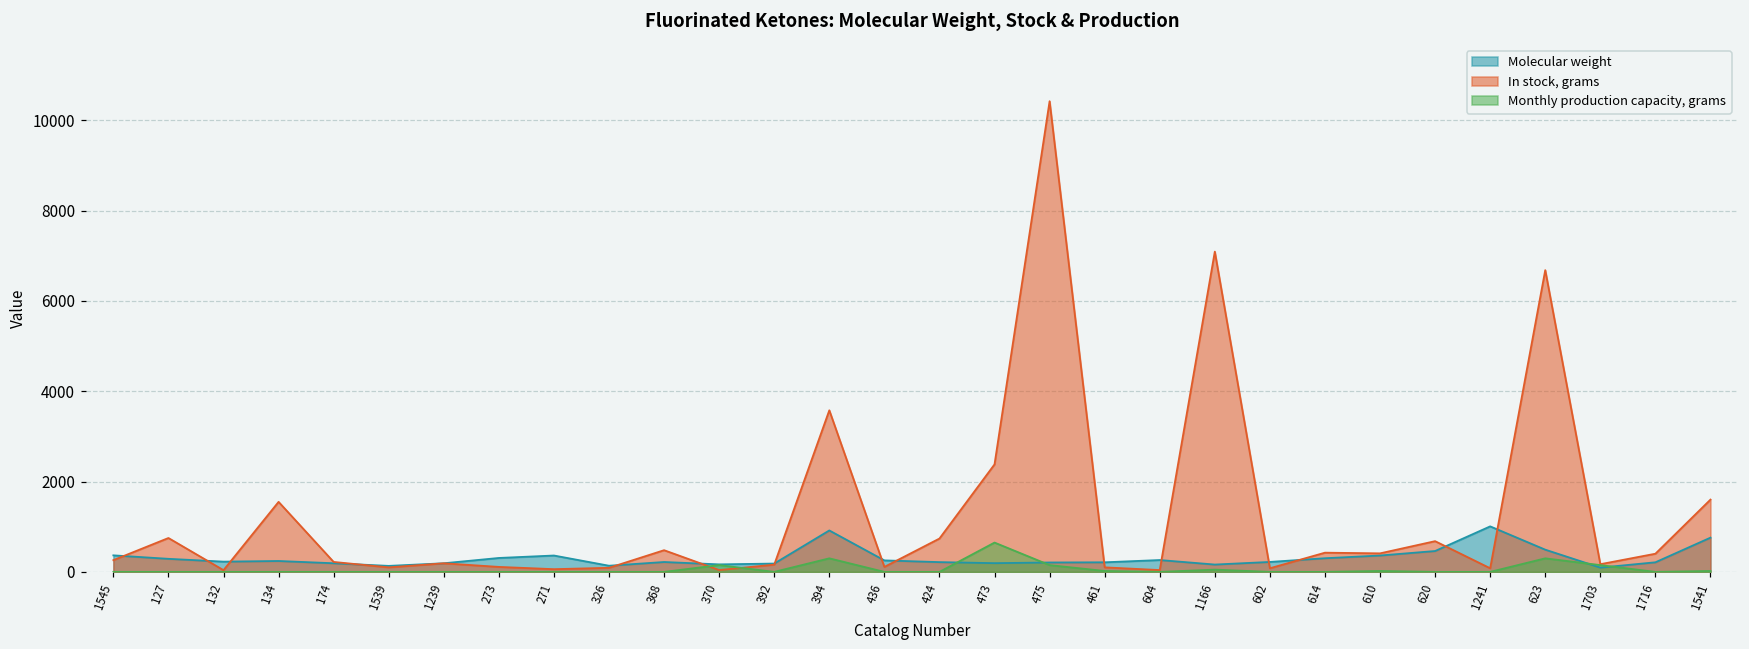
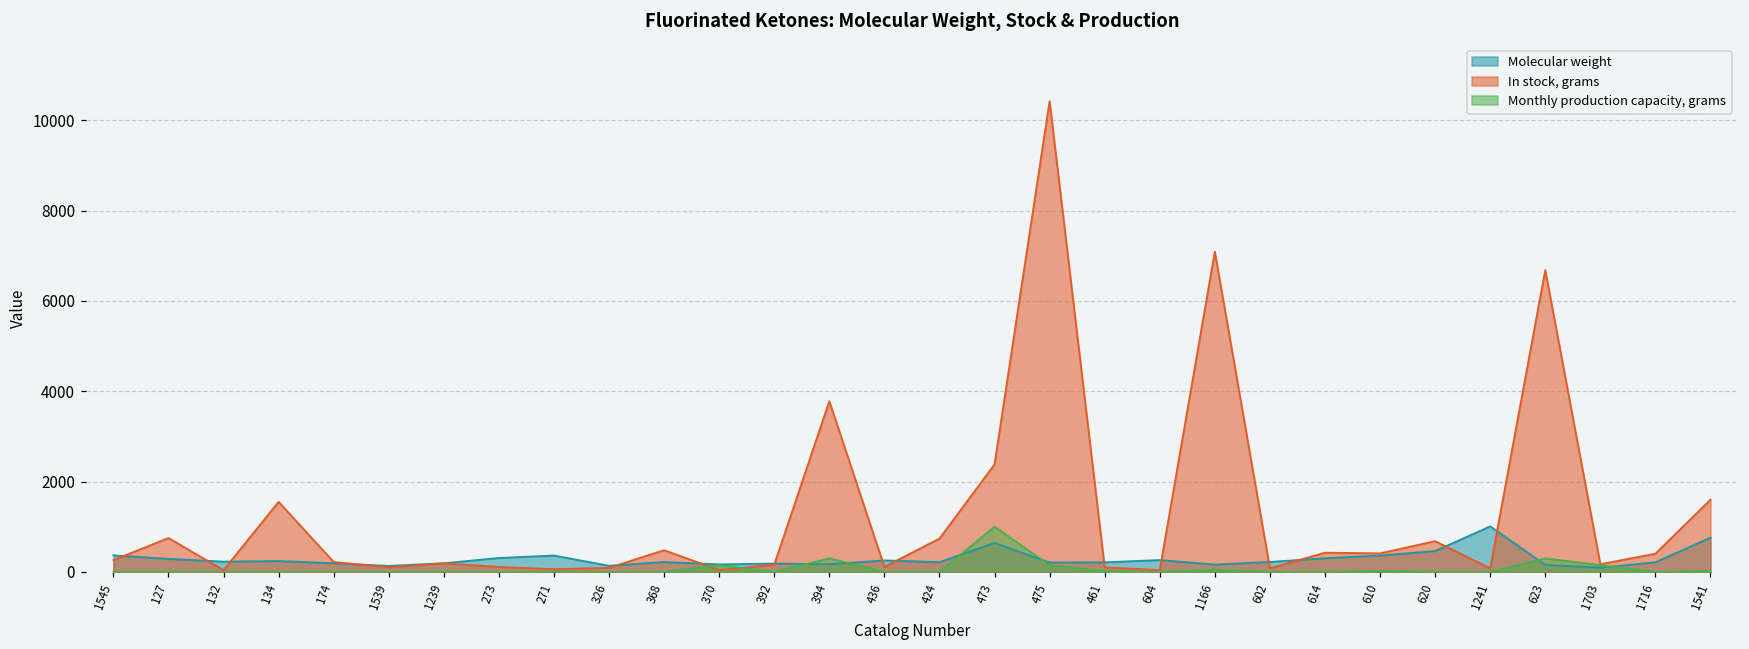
  {
    "Molecular weight": {
      "1545": 400,
      "127": 300,
      "132": 200,
      "134": 200,
      "273": 300,
      "271": 400,
      "368": 200,
-     "394": 900,
+     "394": 200,
      "436": 300,
      "424": 200,
-     "473": 200,
+     "473": 600,
      "461": 200,
      "604": 300,
      "1166": 200,
      "602": 200,
      "614": 300,
      "620": 500,
      "1241": 1000,
-     "623": 500,
+     "623": 200,
      "1716": 200,
      "1541": 800
    },
    "In stock, grams": {
      "1545": 300,
      "127": 800,
      "134": 1600,
      "273": 100,
      "368": 500,
      "370": 0,
-     "394": 3600,
+     "394": 3800,
      "436": 100,
      "424": 700,
      "473": 2400,
      "475": 10400,
      "461": 100,
      "1166": 7100,
      "602": 100,
      "614": 400,
      "620": 700,
      "1241": 100,
      "623": 6700,
      "1716": 400,
      "1541": 1600
    },
    "Monthly production capacity, grams": {
      "1545": 0,
      "127": 0,
      "134": 0,
      "174": 0,
      "1539": 0,
      "1239": 0,
      "273": 0,
      "326": 0,
      "368": 0,
      "392": 0,
      "394": 300,
      "436": 0,
      "424": 0,
-     "473": 600,
+     "473": 1000,
      "461": 0,
      "1166": 100,
      "602": 0,
      "614": 0,
      "610": 0,
      "620": 0,
      "1241": 0,
      "623": 300,
      "1716": 0,
      "1541": 0
    }
  }
